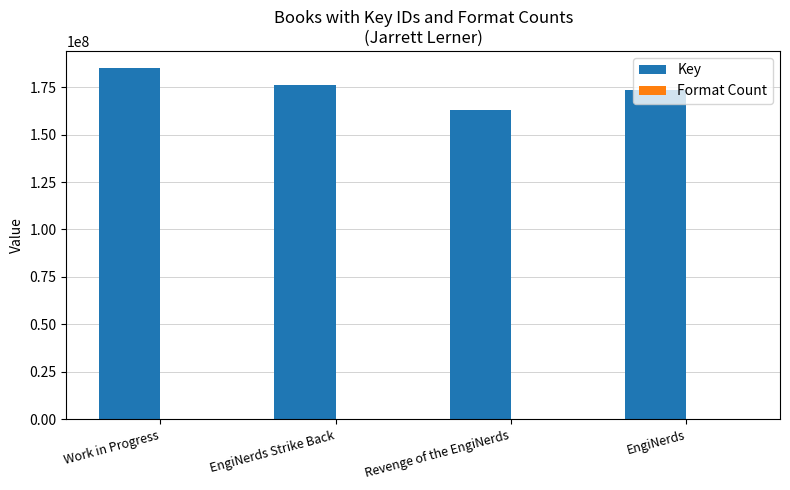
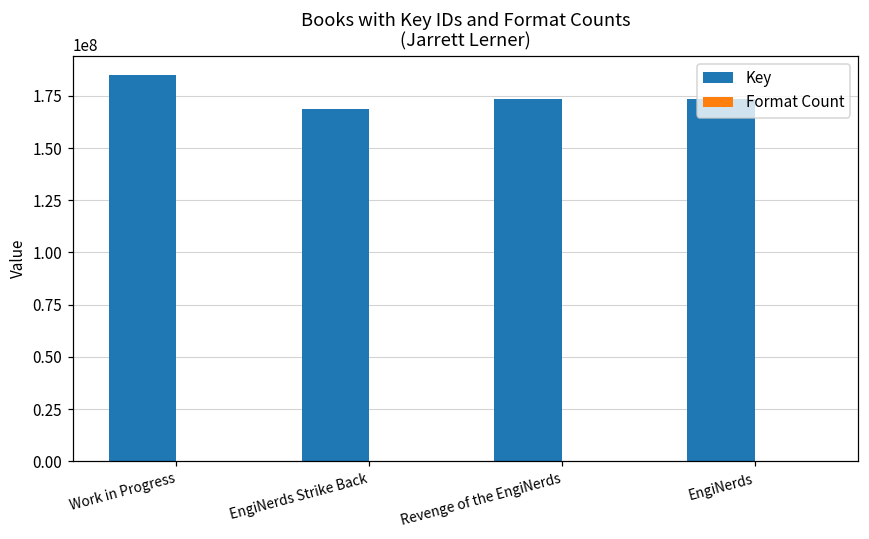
  {
    "Key": {
      "Work in Progress": 185000000,
-     "EngiNerds Strike Back": 176000000,
-     "Revenge of the EngiNerds": 163000000
+     "EngiNerds Strike Back": 169000000,
+     "Revenge of the EngiNerds": 173000000
    }
  }
